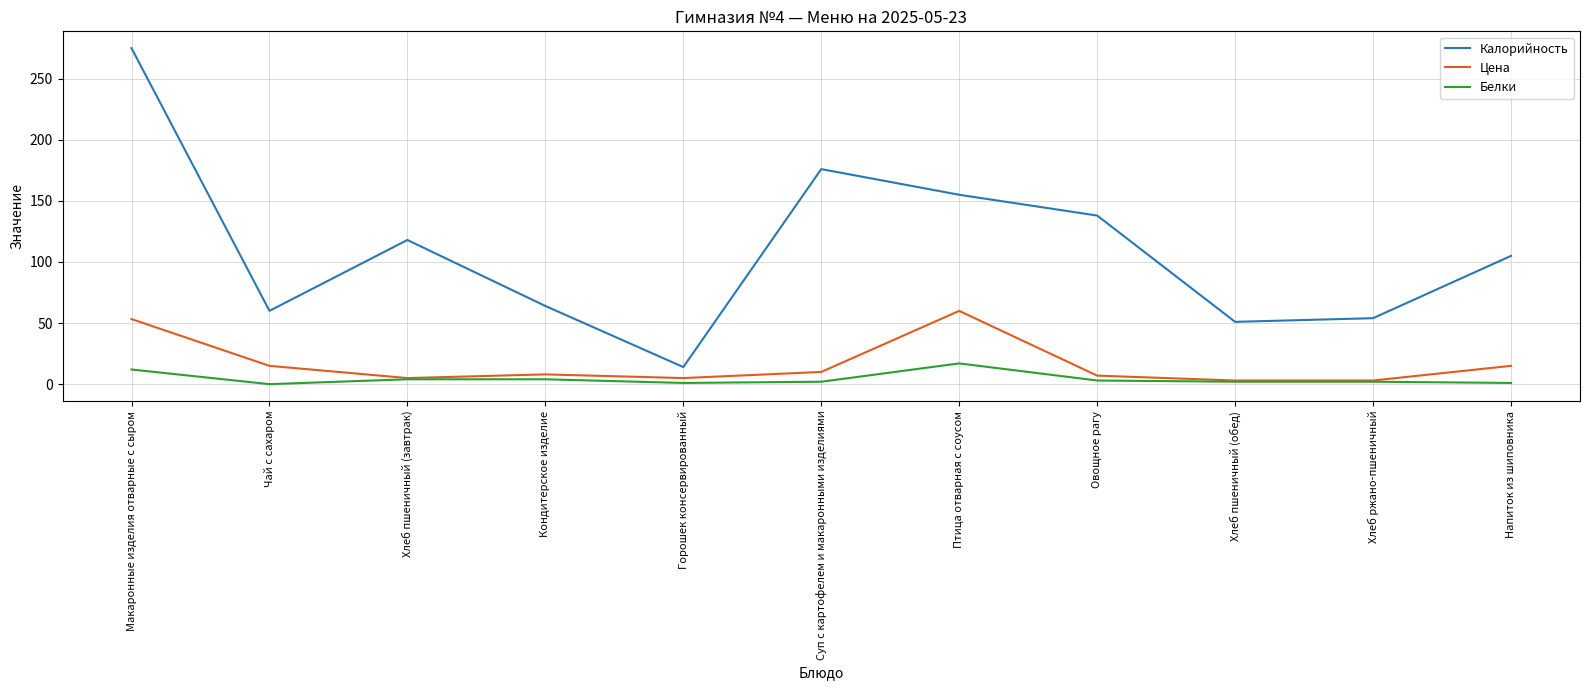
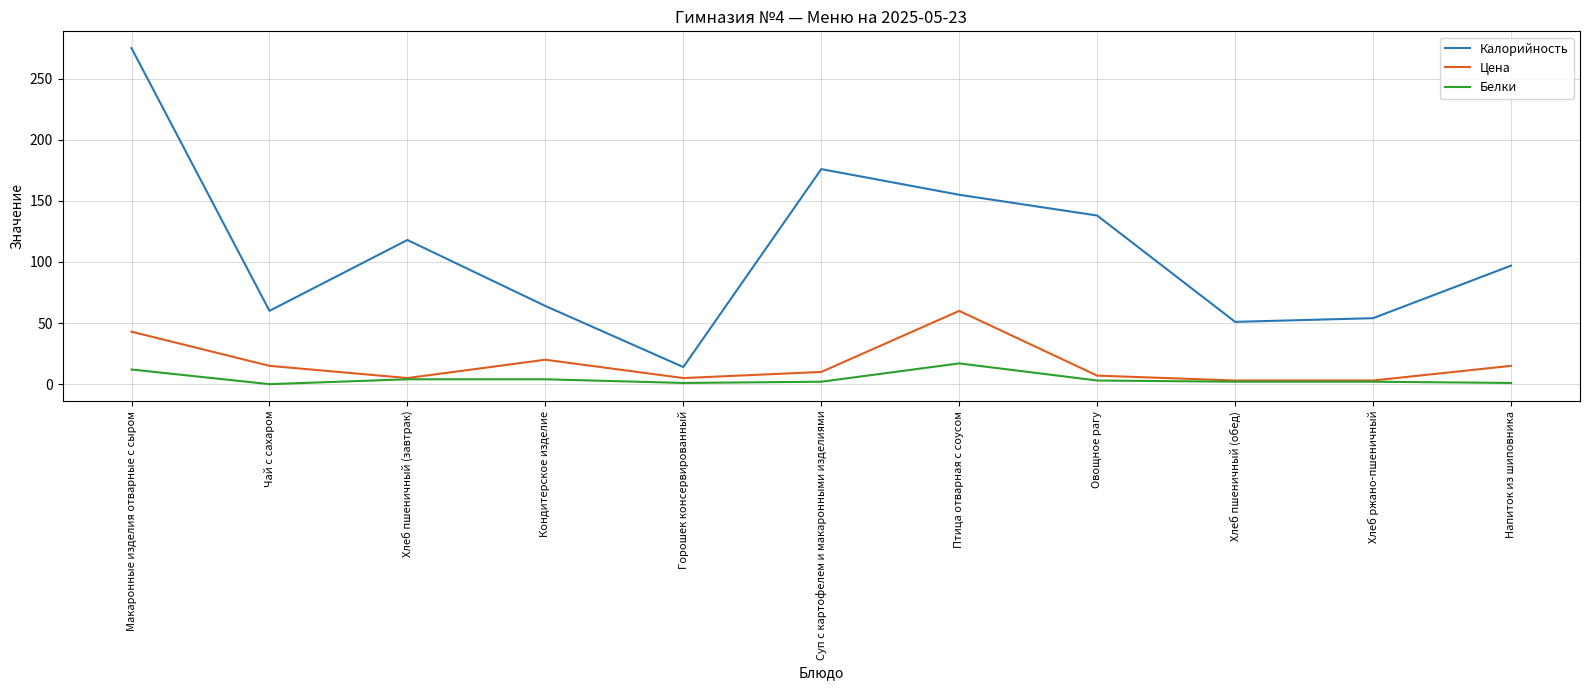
  {
    "Калорийность": {
      "Макаронные изделия отварные с сыром": 275,
      "Чай с сахаром": 60,
      "Хлеб пшеничный (завтрак)": 118,
      "Кондитерское изделие": 64,
      "Горошек консервированный": 14,
      "Суп с картофелем и макаронными изделиями": 176,
      "Птица отварная с соусом": 155,
      "Овощное рагу": 138,
      "Хлеб пшеничный (обед)": 51,
      "Хлеб ржано-пшеничный": 54,
-     "Напиток из шиповника": 105
+     "Напиток из шиповника": 97
    },
    "Цена": {
-     "Макаронные изделия отварные с сыром": 53,
+     "Макаронные изделия отварные с сыром": 43,
      "Чай с сахаром": 15,
-     "Кондитерское изделие": 8,
+     "Кондитерское изделие": 20,
      "Горошек консервированный": 5,
      "Суп с картофелем и макаронными изделиями": 10,
      "Птица отварная с соусом": 60,
      "Овощное рагу": 7,
      "Напиток из шиповника": 15
    },
    "Белки": {
      "Макаронные изделия отварные с сыром": 12,
      "Чай с сахаром": 0,
      "Кондитерское изделие": 4,
      "Горошек консервированный": 1,
      "Суп с картофелем и макаронными изделиями": 2,
      "Птица отварная с соусом": 17,
      "Овощное рагу": 3,
      "Напиток из шиповника": 1
    }
  }
